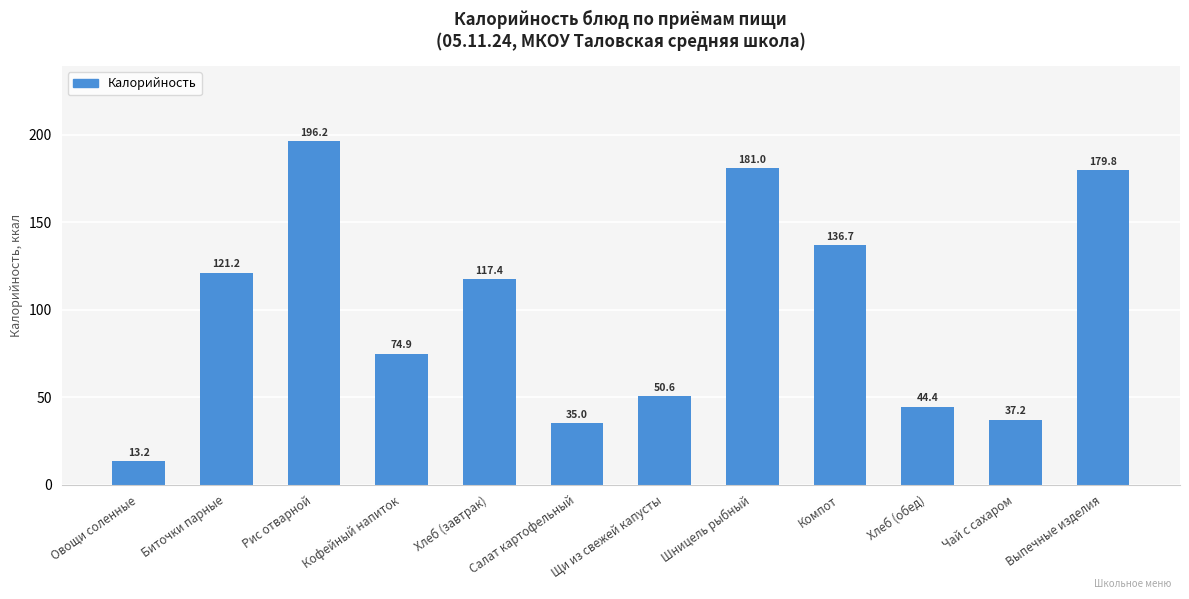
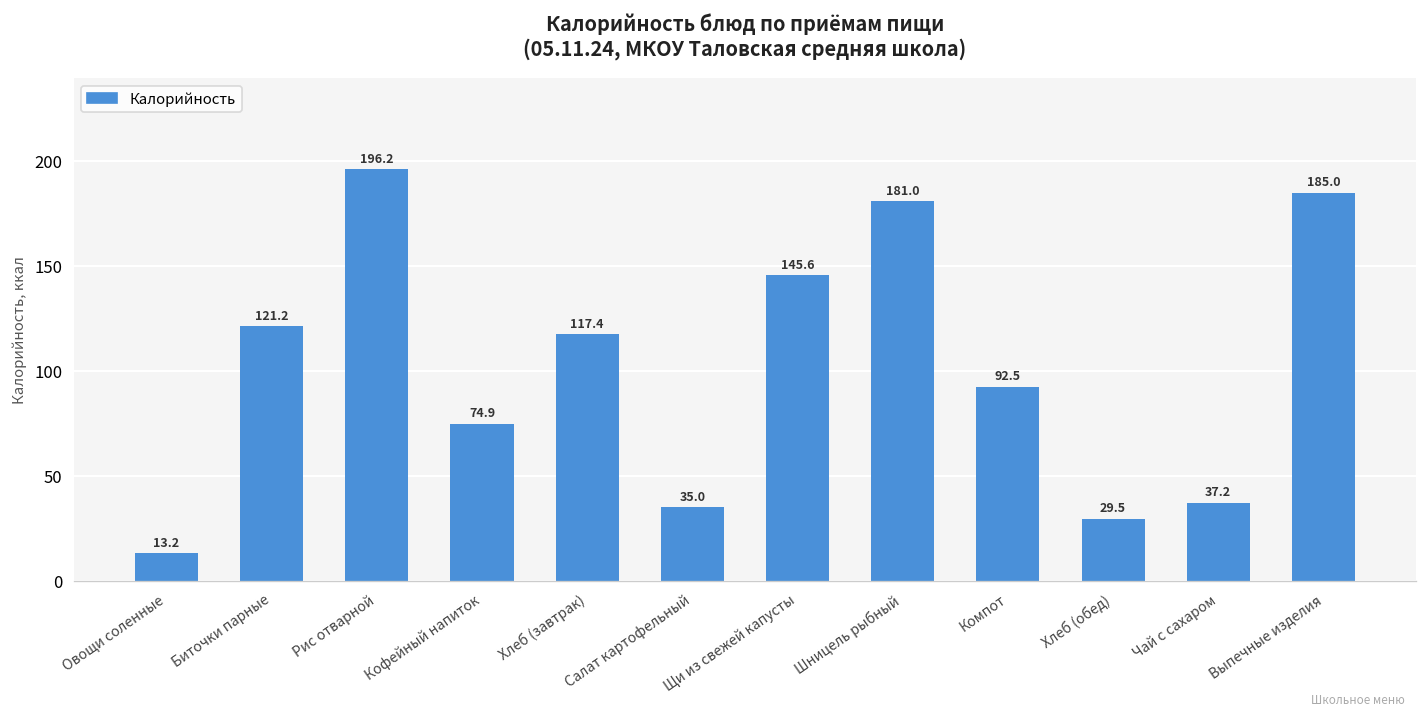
  {
    "Овощи соленные": 13.2,
    "Биточки парные": 121.2,
    "Рис отварной": 196.2,
    "Кофейный напиток": 74.9,
    "Хлеб (завтрак)": 117.4,
    "Салат картофельный": 35.0,
-   "Щи из свежей капусты": 50.6,
+   "Щи из свежей капусты": 145.6,
    "Шницель рыбный": 181.0,
-   "Компот": 136.7,
-   "Хлеб (обед)": 44.4,
+   "Компот": 92.5,
+   "Хлеб (обед)": 29.5,
    "Чай с сахаром": 37.2,
-   "Выпечные изделия": 179.8
+   "Выпечные изделия": 185.0
  }
